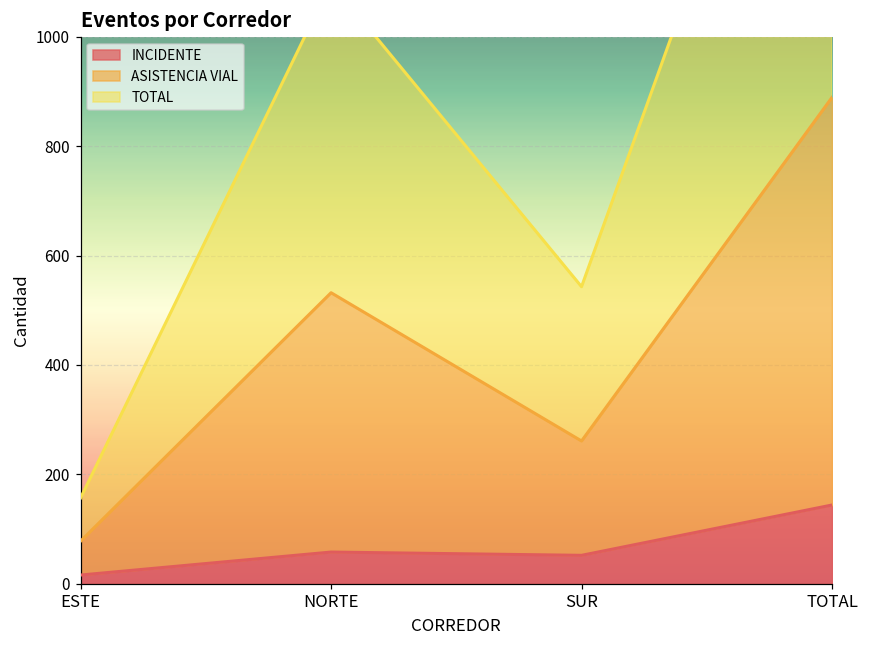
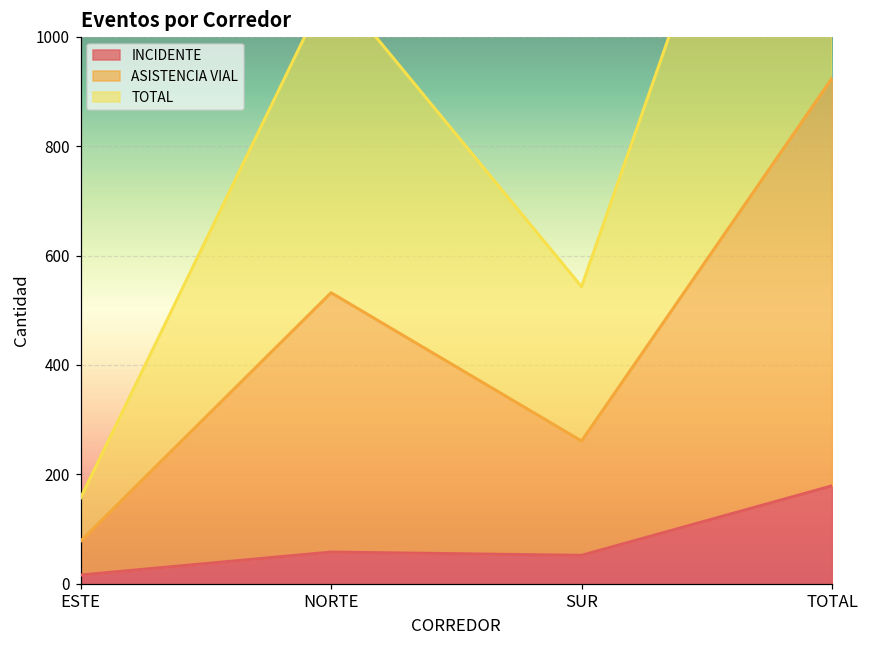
  {
    "INCIDENTE": {
      "ESTE": 20,
      "NORTE": 60,
      "SUR": 50,
-     "TOTAL": 140
+     "TOTAL": 180
    }
  }
